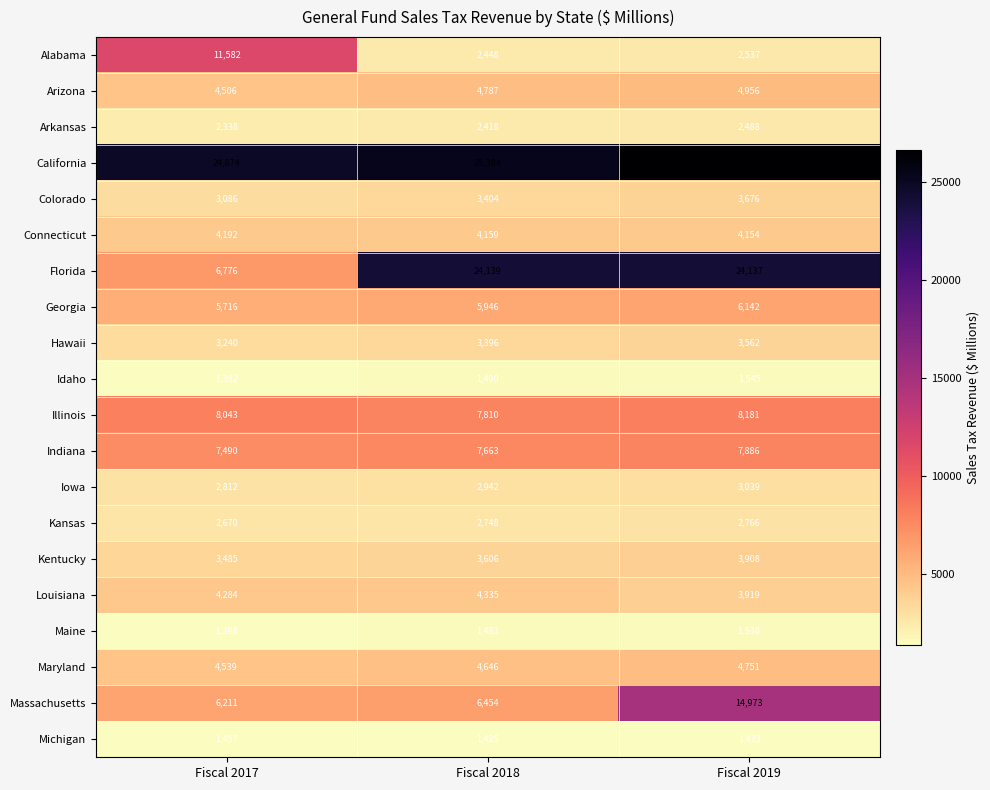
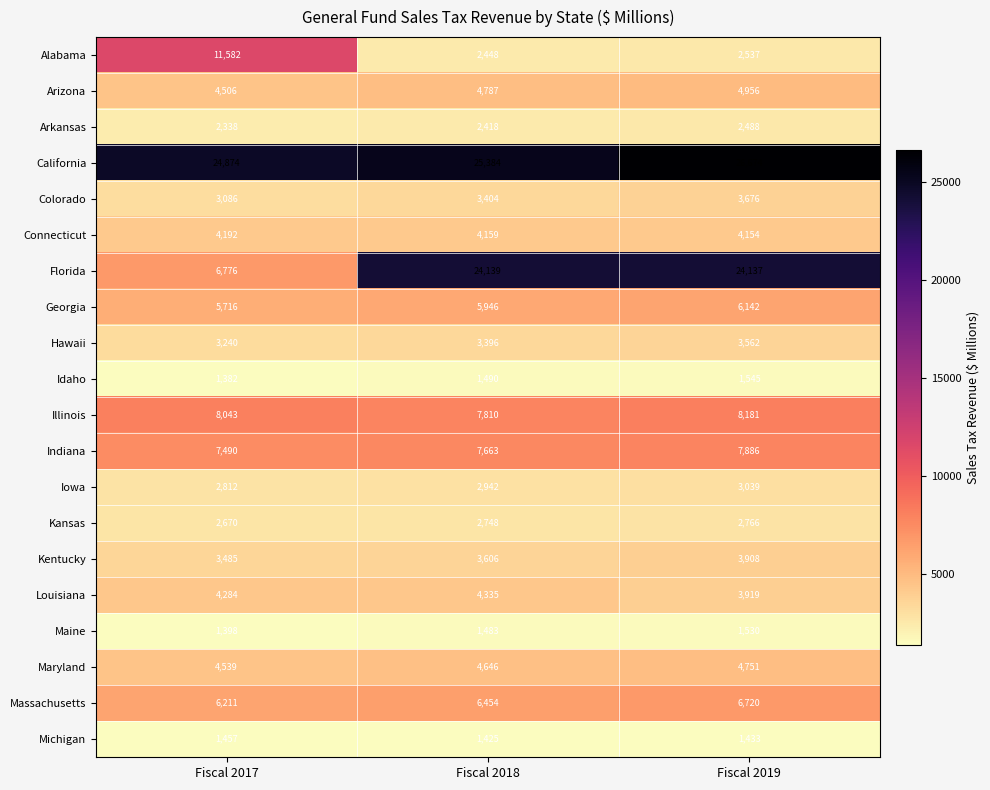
  {
    "Alabama": {
      "Fiscal 2017": "11,582",
      "Fiscal 2018": "2,448",
      "Fiscal 2019": "2,537"
    },
    "Arizona": {
      "Fiscal 2017": "4,506",
      "Fiscal 2018": "4,787",
      "Fiscal 2019": "4,956"
    },
    "Arkansas": {
      "Fiscal 2017": "2,338",
      "Fiscal 2018": "2,418",
      "Fiscal 2019": "2,488"
    },
    "Colorado": {
      "Fiscal 2017": "3,086",
      "Fiscal 2018": "3,404",
      "Fiscal 2019": "3,676"
    },
    "Connecticut": {
      "Fiscal 2017": "4,192",
      "Fiscal 2018": "4,159",
      "Fiscal 2019": "4,154"
    },
    "Florida": {
      "Fiscal 2017": "6,776",
      "Fiscal 2018": "24,139",
      "Fiscal 2019": "24,137"
    },
    "Georgia": {
      "Fiscal 2017": "5,716",
      "Fiscal 2018": "5,946",
      "Fiscal 2019": "6,142"
    },
    "Hawaii": {
      "Fiscal 2017": "3,240",
      "Fiscal 2018": "3,396",
      "Fiscal 2019": "3,562"
    },
    "Idaho": {
      "Fiscal 2017": "1,382",
      "Fiscal 2018": "1,490",
      "Fiscal 2019": "1,545"
    },
    "Illinois": {
      "Fiscal 2017": "8,043",
      "Fiscal 2018": "7,810",
      "Fiscal 2019": "8,181"
    },
    "Indiana": {
      "Fiscal 2017": "7,490",
      "Fiscal 2018": "7,663",
      "Fiscal 2019": "7,886"
    },
    "Iowa": {
      "Fiscal 2017": "2,812",
      "Fiscal 2018": "2,942",
      "Fiscal 2019": "3,039"
    },
    "Kansas": {
      "Fiscal 2017": "2,670",
      "Fiscal 2018": "2,748",
      "Fiscal 2019": "2,766"
    },
    "Kentucky": {
      "Fiscal 2017": "3,485",
      "Fiscal 2018": "3,606",
      "Fiscal 2019": "3,908"
    },
    "Louisiana": {
      "Fiscal 2017": "4,284",
      "Fiscal 2018": "4,335",
      "Fiscal 2019": "3,919"
    },
    "Maine": {
      "Fiscal 2017": "1,398",
      "Fiscal 2018": "1,483",
      "Fiscal 2019": "1,530"
    },
    "Maryland": {
      "Fiscal 2017": "4,539",
      "Fiscal 2018": "4,646",
      "Fiscal 2019": "4,751"
    },
    "Massachusetts": {
      "Fiscal 2017": "6,211",
      "Fiscal 2018": "6,454",
-     "Fiscal 2019": "14,973"
+     "Fiscal 2019": "6,720"
    },
    "Michigan": {
      "Fiscal 2017": "1,457",
      "Fiscal 2018": "1,425",
      "Fiscal 2019": "1,433"
    }
  }
